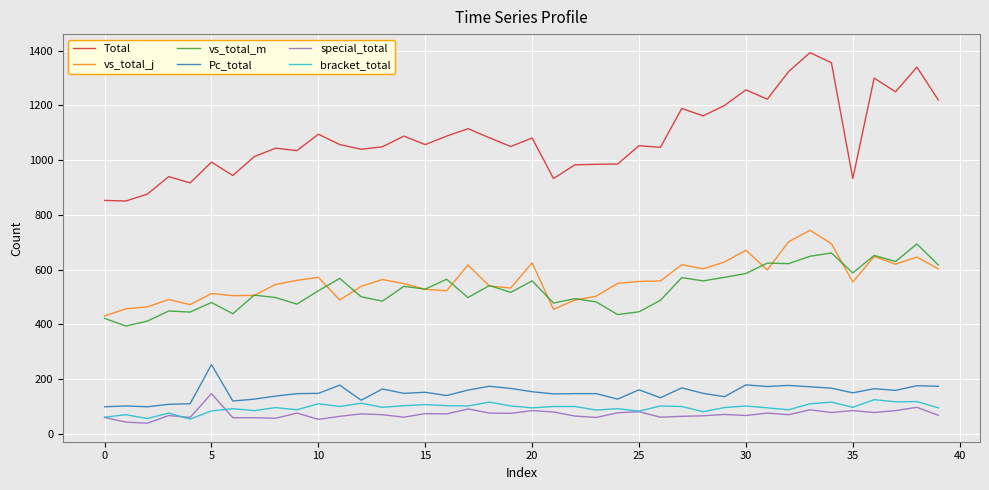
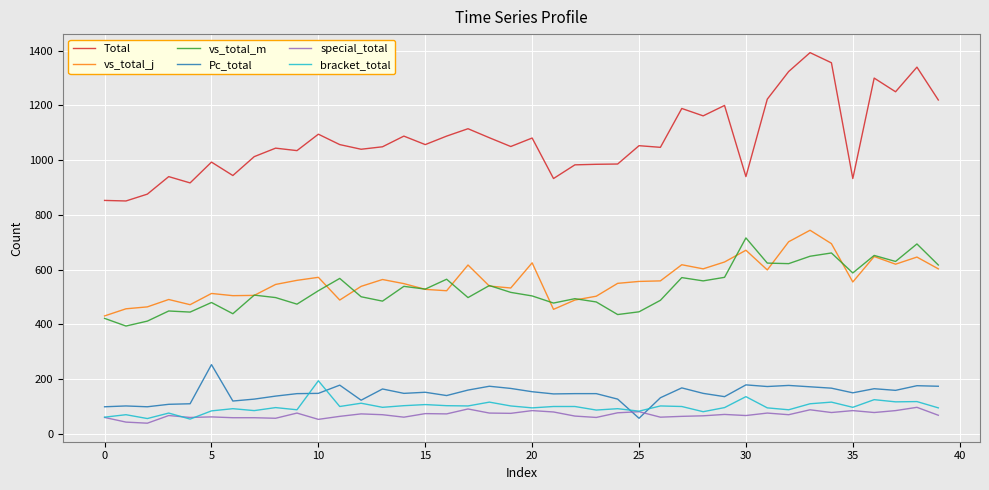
  {
    "Total": {
      "0": 850,
      "5": 990,
      "10": 1100,
      "15": 1060,
      "20": 1080,
      "25": 1050,
-     "30": 1260,
+     "30": 940,
      "35": 930
    },
    "vs_total_j": {
      "5": 510,
      "10": 570,
      "20": 630,
      "25": 560,
      "30": 670,
      "35": 560
    },
    "vs_total_m": {
      "5": 480,
      "10": 520,
-     "20": 560,
+     "20": 500,
      "25": 450,
-     "30": 590,
+     "30": 720,
      "35": 590
    },
    "Pc_total": {
      "0": 100,
      "5": 250,
      "10": 150,
      "15": 150,
      "20": 150,
-     "25": 160,
+     "25": 60,
      "30": 180,
      "35": 150
    },
    "special_total": {
-     "5": 150,
+     "5": 60,
      "10": 50,
      "15": 70,
      "20": 90,
      "30": 70,
      "35": 90
    },
    "bracket_total": {
      "5": 80,
-     "10": 110,
+     "10": 190,
      "15": 110,
      "20": 100,
-     "30": 100,
+     "30": 140,
      "35": 100
    }
  }
